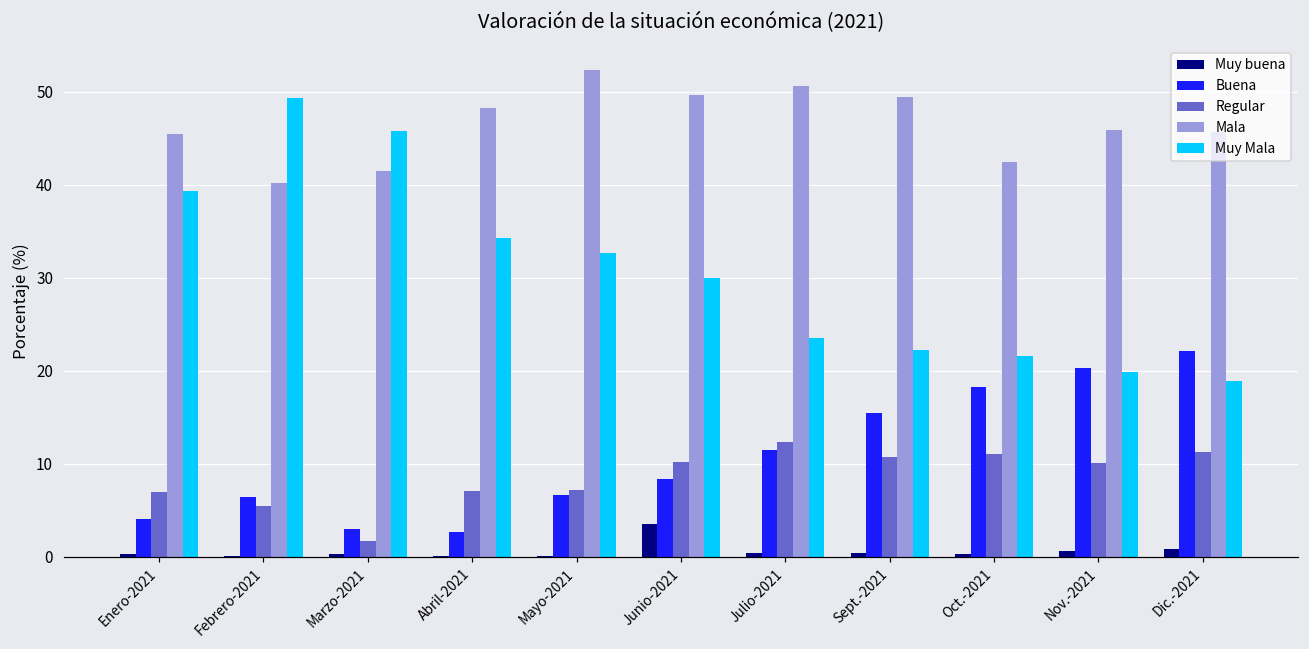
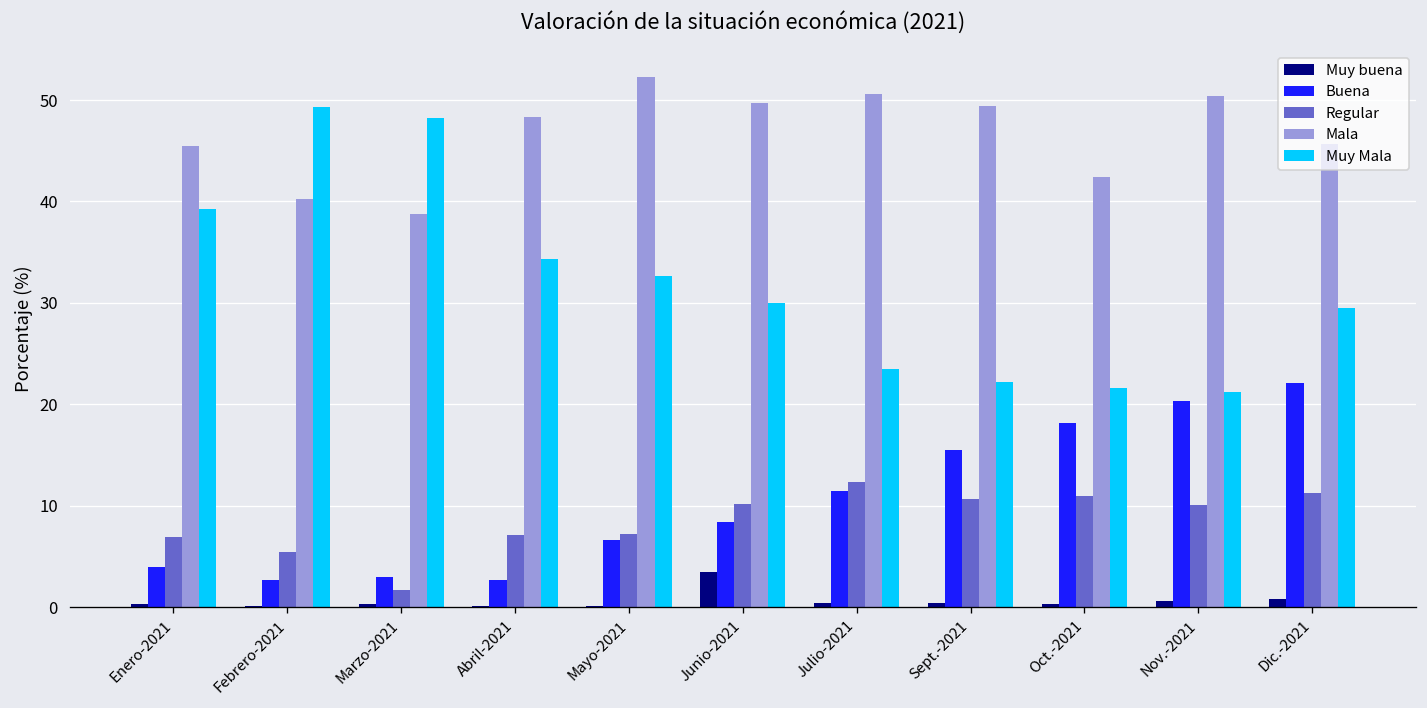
  {
    "Muy buena": {
      "Enero-2021": 0,
      "Marzo-2021": 0,
      "Junio-2021": 4,
      "Julio-2021": 0,
      "Sept.-2021": 0,
      "Oct.-2021": 0,
      "Nov.-2021": 1,
      "Dic.-2021": 1
    },
    "Buena": {
      "Enero-2021": 4,
-     "Febrero-2021": 6,
+     "Febrero-2021": 3,
      "Marzo-2021": 3,
      "Abril-2021": 3,
      "Mayo-2021": 7,
      "Junio-2021": 8,
      "Julio-2021": 12,
      "Sept.-2021": 16,
      "Oct.-2021": 18,
      "Nov.-2021": 20,
      "Dic.-2021": 22
    },
    "Regular": {
      "Enero-2021": 7,
      "Febrero-2021": 5,
      "Marzo-2021": 2,
      "Abril-2021": 7,
      "Mayo-2021": 7,
      "Junio-2021": 10,
      "Julio-2021": 12,
      "Sept.-2021": 11,
      "Oct.-2021": 11,
      "Nov.-2021": 10,
      "Dic.-2021": 11
    },
    "Mala": {
      "Enero-2021": 46,
      "Febrero-2021": 40,
-     "Marzo-2021": 42,
+     "Marzo-2021": 39,
      "Abril-2021": 48,
      "Mayo-2021": 52,
      "Junio-2021": 50,
      "Julio-2021": 51,
      "Sept.-2021": 49,
      "Oct.-2021": 42,
-     "Nov.-2021": 46
+     "Nov.-2021": 50
    },
    "Muy Mala": {
      "Enero-2021": 39,
      "Febrero-2021": 49,
-     "Marzo-2021": 46,
+     "Marzo-2021": 48,
      "Abril-2021": 34,
      "Mayo-2021": 33,
      "Junio-2021": 30,
      "Julio-2021": 24,
      "Sept.-2021": 22,
      "Oct.-2021": 22,
-     "Nov.-2021": 20,
-     "Dic.-2021": 19
+     "Nov.-2021": 21,
+     "Dic.-2021": 30
    }
  }
